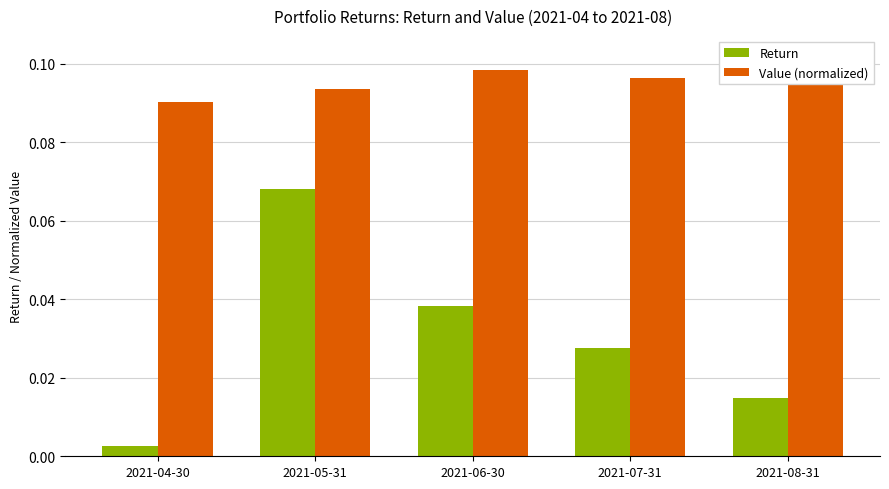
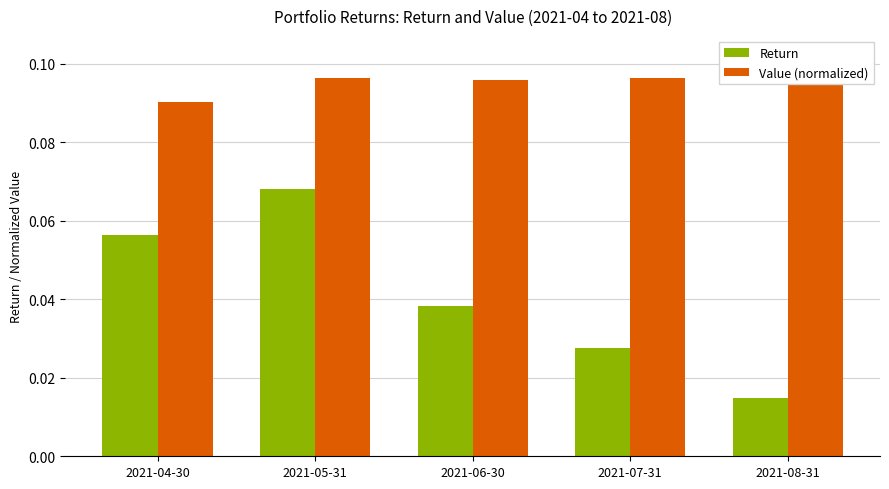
  {
    "Return": {
-     "2021-04-30": 0.003,
+     "2021-04-30": 0.056,
      "2021-05-31": 0.068,
      "2021-06-30": 0.038,
      "2021-07-31": 0.028,
      "2021-08-31": 0.015
    },
    "Value (normalized)": {
      "2021-04-30": 0.090,
-     "2021-05-31": 0.093,
-     "2021-06-30": 0.098,
+     "2021-05-31": 0.096,
+     "2021-06-30": 0.096,
      "2021-07-31": 0.096
    }
  }
